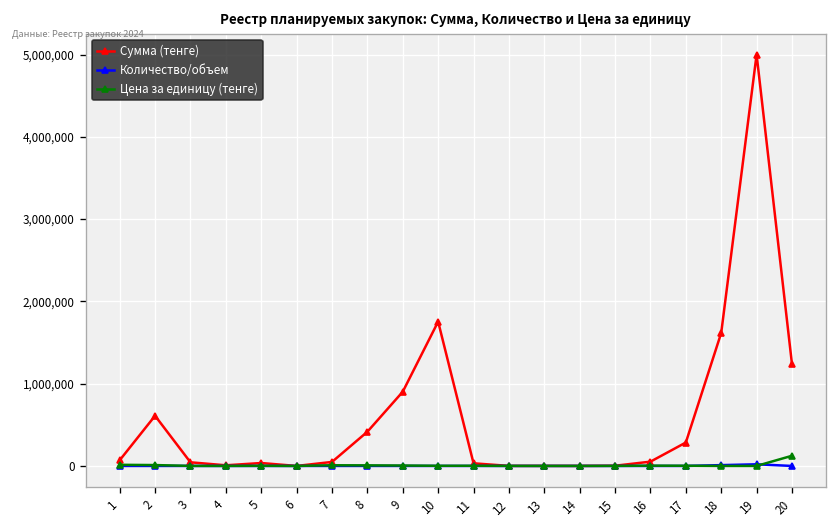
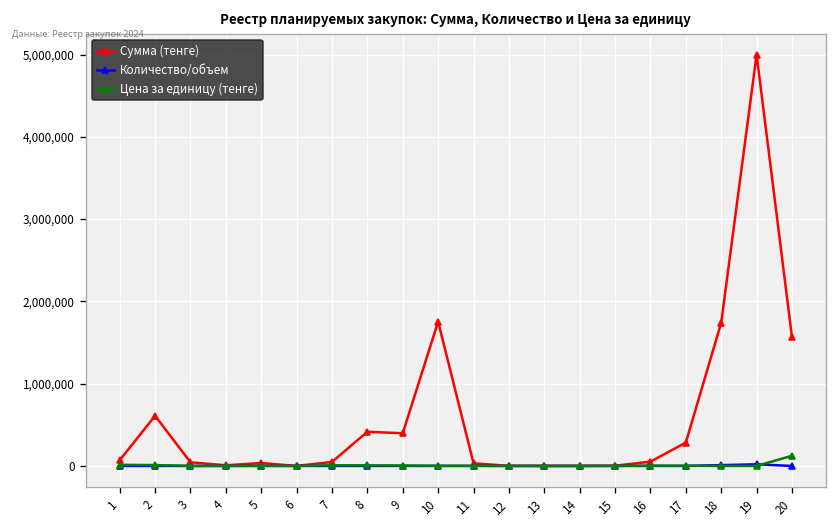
  {
    "Сумма (тенге)": {
      "1": "100,000",
      "2": "600,000",
      "3": "0",
      "7": "0",
      "8": "400,000",
-     "9": "900,000",
+     "9": "400,000",
      "10": "1,800,000",
      "16": "100,000",
      "17": "300,000",
-     "18": "1,600,000",
+     "18": "1,700,000",
      "19": "5,000,000",
-     "20": "1,200,000"
+     "20": "1,600,000"
    },
    "Количество/объем": {
      "20": "0"
    },
    "Цена за единицу (тенге)": {
      "20": "100,000"
    }
  }
